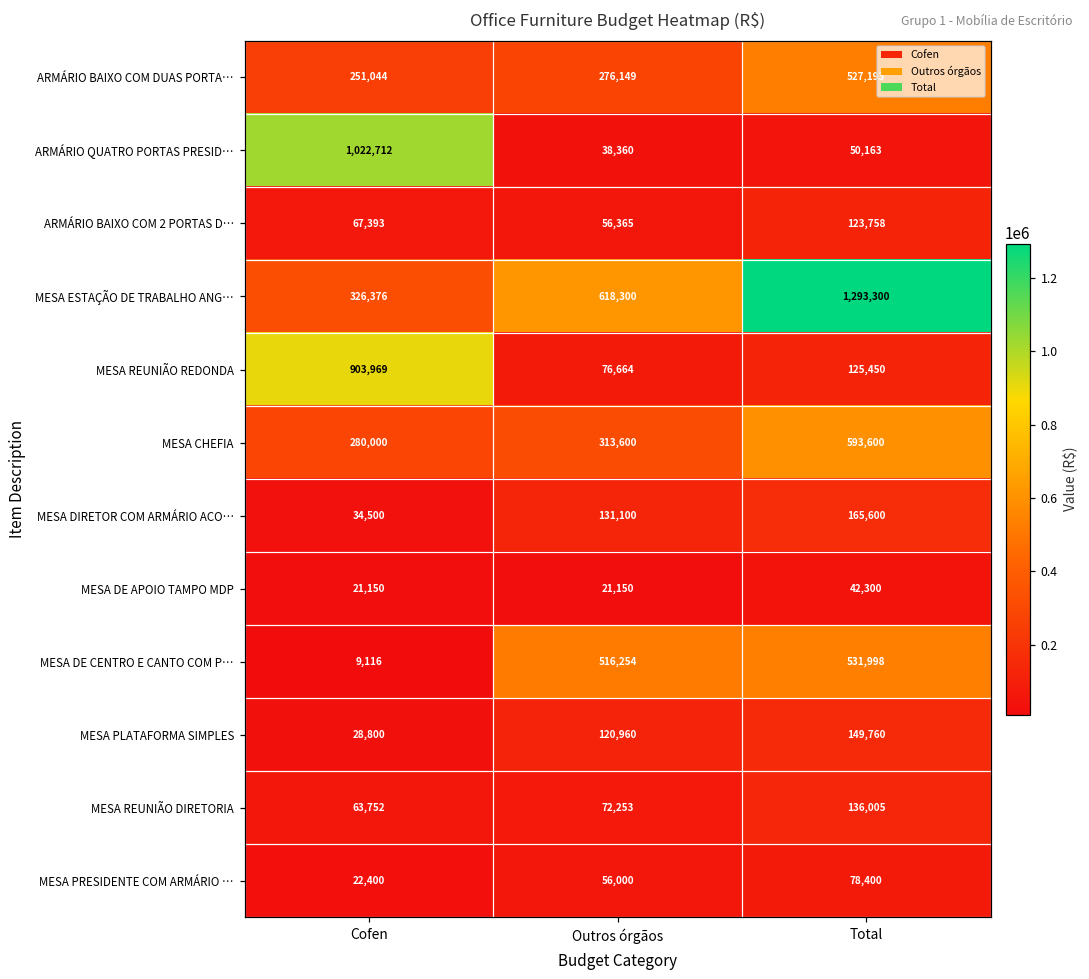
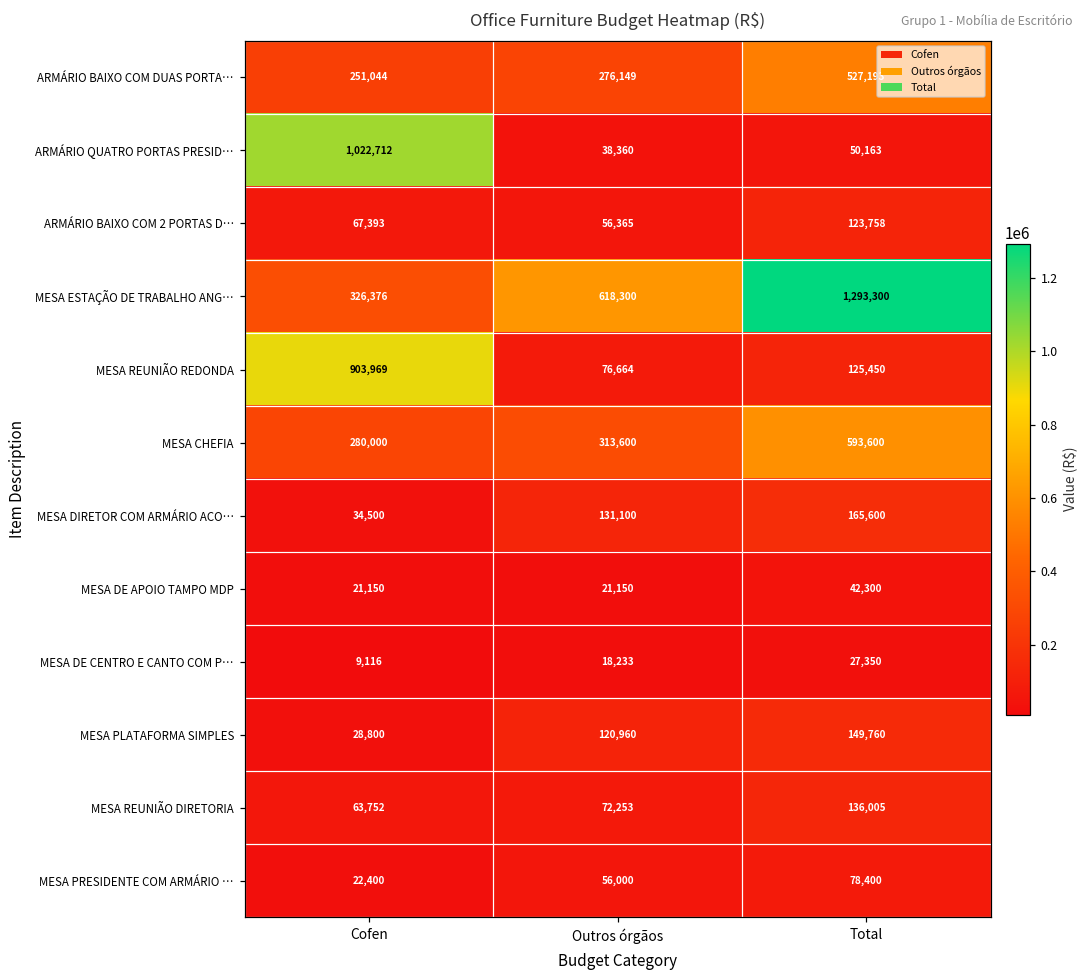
  {
    "ARMÁRIO BAIXO COM DUAS PORTA…": {
      "Cofen": "251,044",
      "Outros órgãos": "276,149"
    },
    "ARMÁRIO QUATRO PORTAS PRESID…": {
      "Cofen": "1,022,712",
      "Outros órgãos": "38,360",
      "Total": "50,163"
    },
    "ARMÁRIO BAIXO COM 2 PORTAS D…": {
      "Cofen": "67,393",
      "Outros órgãos": "56,365",
      "Total": "123,758"
    },
    "MESA ESTAÇÃO DE TRABALHO ANG…": {
      "Cofen": "326,376",
      "Outros órgãos": "618,300",
      "Total": "1,293,300"
    },
    "MESA REUNIÃO REDONDA": {
      "Cofen": "903,969",
      "Outros órgãos": "76,664",
      "Total": "125,450"
    },
    "MESA CHEFIA": {
      "Cofen": "280,000",
      "Outros órgãos": "313,600",
      "Total": "593,600"
    },
    "MESA DIRETOR COM ARMÁRIO ACO…": {
      "Cofen": "34,500",
      "Outros órgãos": "131,100",
      "Total": "165,600"
    },
    "MESA DE APOIO TAMPO MDP": {
      "Cofen": "21,150",
      "Outros órgãos": "21,150",
      "Total": "42,300"
    },
    "MESA DE CENTRO E CANTO COM P…": {
      "Cofen": "9,116",
-     "Outros órgãos": "516,254",
-     "Total": "531,998"
+     "Outros órgãos": "18,233",
+     "Total": "27,350"
    },
    "MESA PLATAFORMA SIMPLES": {
      "Cofen": "28,800",
      "Outros órgãos": "120,960",
      "Total": "149,760"
    },
    "MESA REUNIÃO DIRETORIA": {
      "Cofen": "63,752",
      "Outros órgãos": "72,253",
      "Total": "136,005"
    },
    "MESA PRESIDENTE COM ARMÁRIO …": {
      "Cofen": "22,400",
      "Outros órgãos": "56,000",
      "Total": "78,400"
    }
  }
